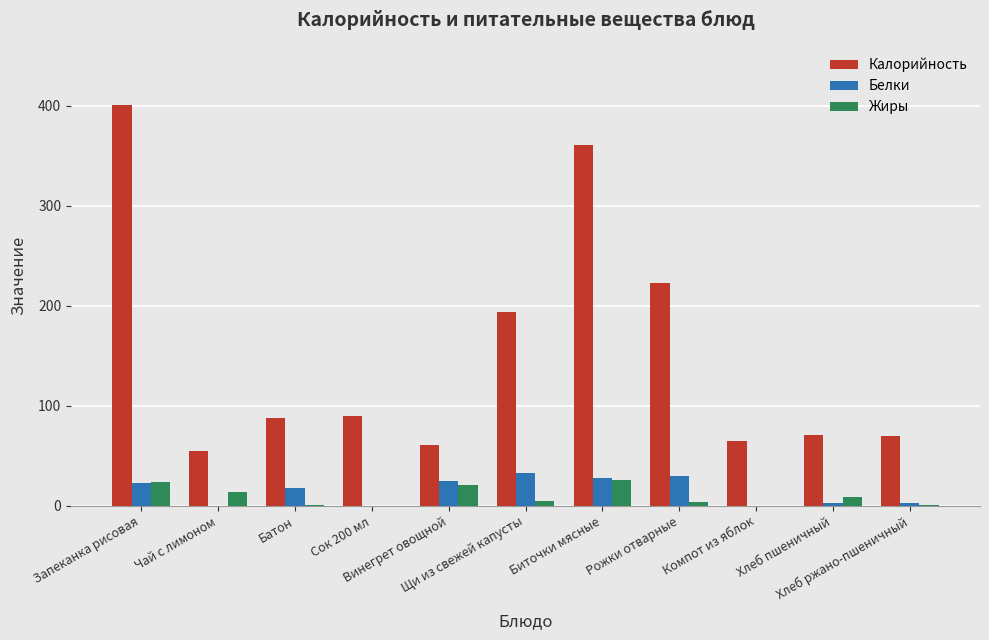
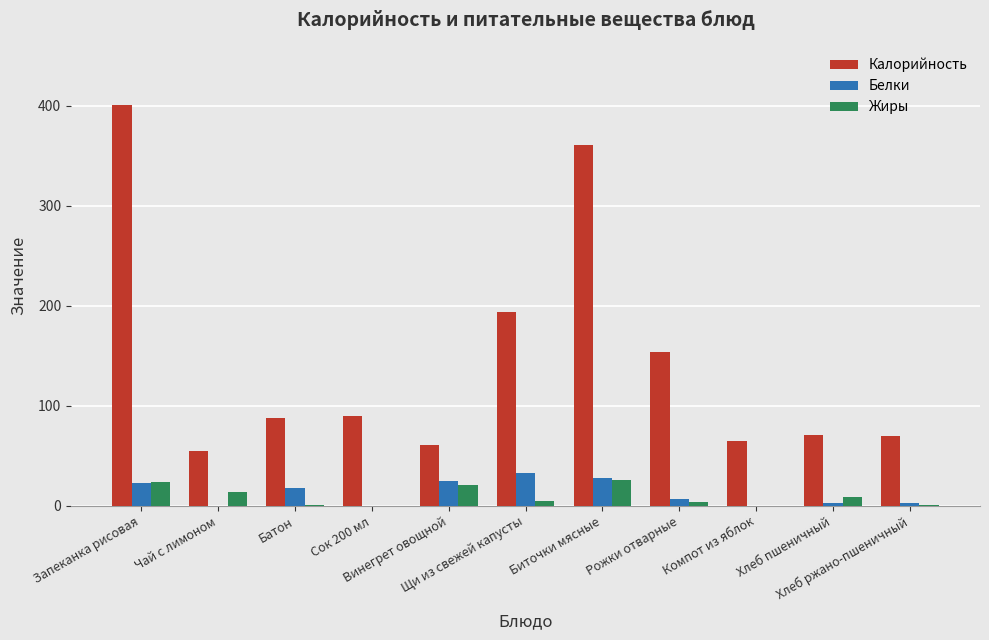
  {
    "Калорийность": {
      "Запеканка рисовая": 400,
      "Чай с лимоном": 50,
      "Батон": 90,
      "Сок 200 мл": 90,
      "Винегрет овощной": 60,
      "Щи из свежей капусты": 190,
      "Биточки мясные": 360,
-     "Рожки отварные": 220,
+     "Рожки отварные": 150,
      "Компот из яблок": 60,
      "Хлеб пшеничный": 70,
      "Хлеб ржано-пшеничный": 70
    },
    "Белки": {
      "Запеканка рисовая": 20,
      "Батон": 20,
      "Сок 200 мл": 0,
      "Винегрет овощной": 30,
      "Щи из свежей капусты": 30,
      "Биточки мясные": 30,
-     "Рожки отварные": 30,
+     "Рожки отварные": 10,
      "Хлеб ржано-пшеничный": 0
    },
    "Жиры": {
      "Запеканка рисовая": 20,
      "Чай с лимоном": 10,
      "Сок 200 мл": 0,
      "Винегрет овощной": 20,
      "Щи из свежей капусты": 0,
      "Биточки мясные": 30,
      "Рожки отварные": 0,
      "Хлеб пшеничный": 10
    }
  }
